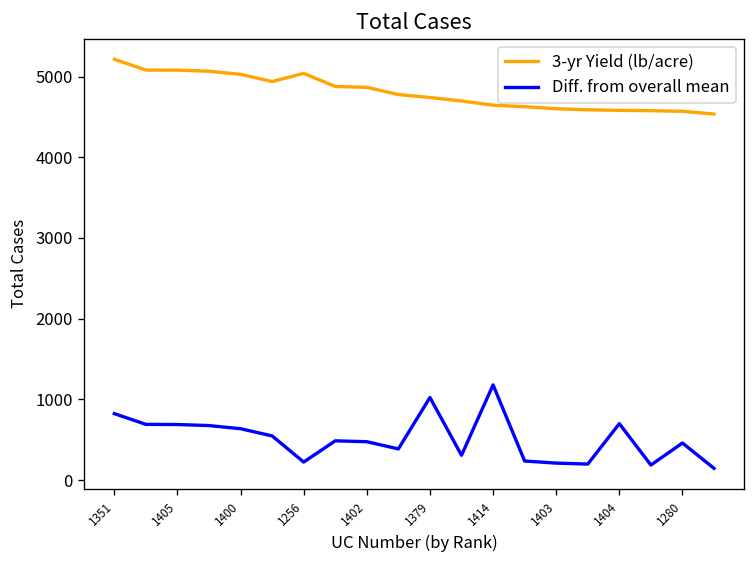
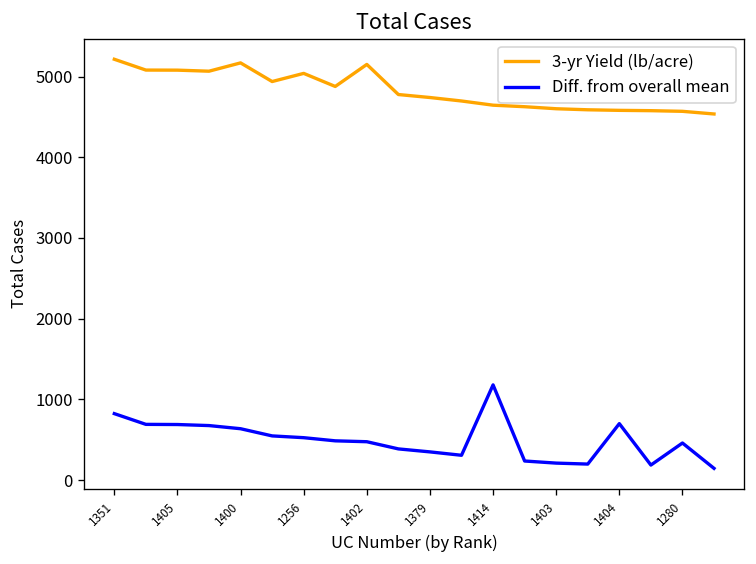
  {
    "3-yr Yield (lb/acre)": {
      "1351": 5200,
      "1405": 5100,
-     "1400": 5000,
+     "1400": 5200,
      "1256": 5000,
-     "1402": 4900,
+     "1402": 5200,
      "1379": 4700,
      "1414": 4600,
      "1403": 4600,
      "1404": 4600,
      "1280": 4600
    },
    "Diff. from overall mean": {
      "1351": 800,
      "1405": 700,
      "1400": 600,
-     "1256": 200,
+     "1256": 500,
      "1402": 500,
-     "1379": 1000,
+     "1379": 400,
      "1414": 1200,
      "1403": 200,
      "1404": 700,
      "1280": 500
    }
  }
